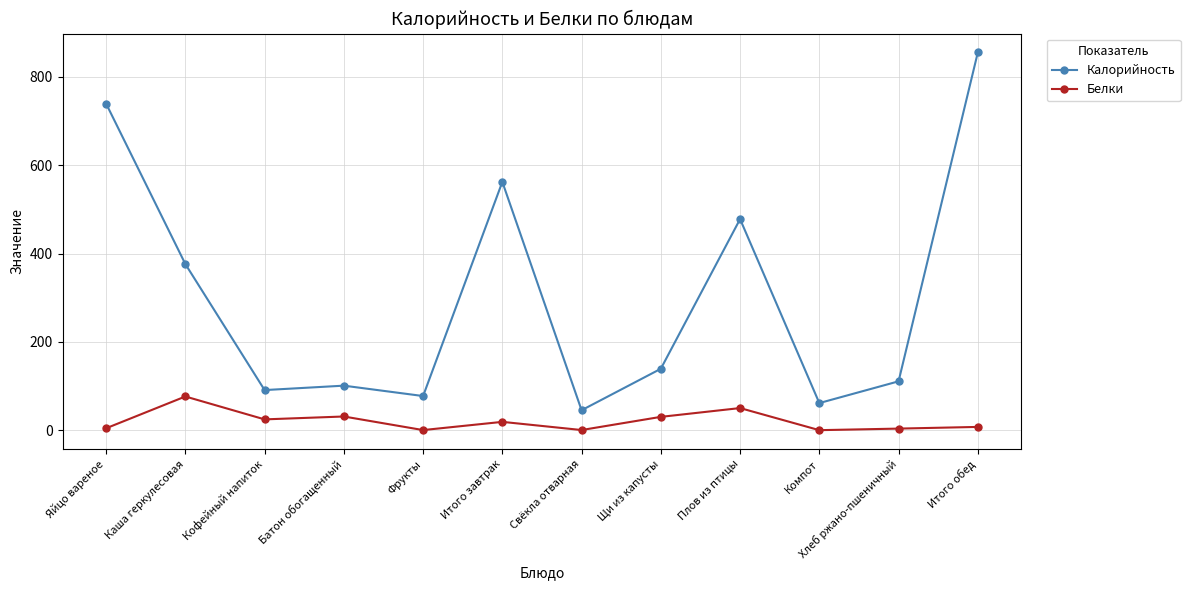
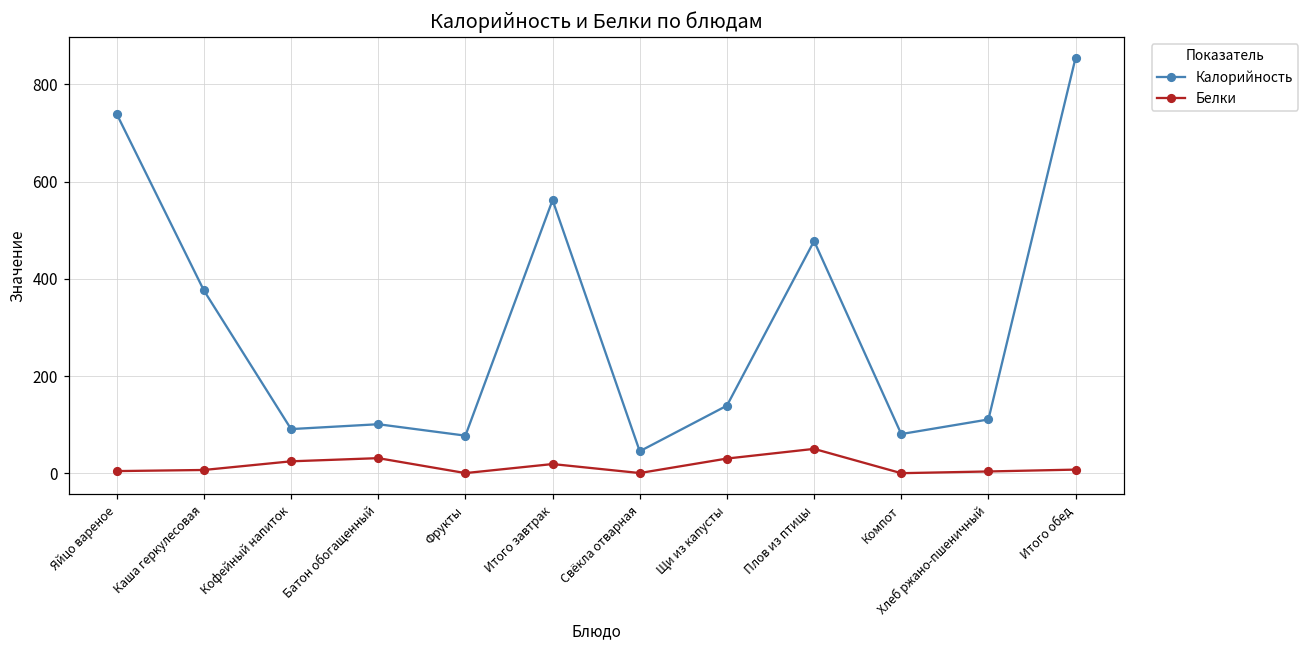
  {
    "Калорийность": {
      "Яйцо вареное": 740,
      "Каша геркулесовая": 380,
      "Кофейный напиток": 90,
      "Батон обогащенный": 100,
      "Фрукты": 80,
      "Итого завтрак": 560,
      "Свёкла отварная": 50,
      "Щи из капусты": 140,
      "Плов из птицы": 480,
-     "Компот": 60,
+     "Компот": 80,
      "Хлеб ржано-пшеничный": 110,
      "Итого обед": 860
    },
    "Белки": {
      "Яйцо вареное": 0,
-     "Каша геркулесовая": 80,
+     "Каша геркулесовая": 10,
      "Кофейный напиток": 20,
      "Батон обогащенный": 30,
      "Фрукты": 0,
      "Итого завтрак": 20,
      "Свёкла отварная": 0,
      "Щи из капусты": 30,
      "Плов из птицы": 50,
      "Компот": 0,
      "Хлеб ржано-пшеничный": 0,
      "Итого обед": 10
    }
  }
